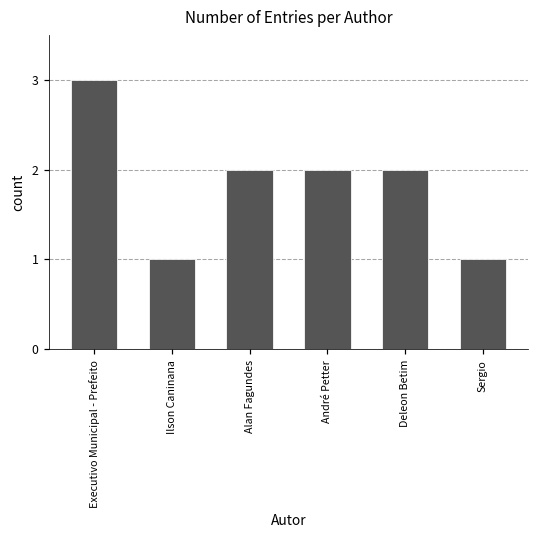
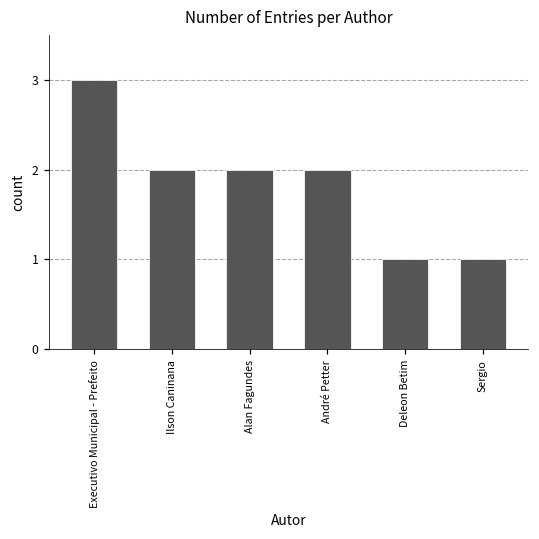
  {
    "Executivo Municipal - Prefeito": 3,
-   "Ilson Caninana": 1,
+   "Ilson Caninana": 2,
    "Alan Fagundes": 2,
    "André Petter": 2,
-   "Deleon Betim": 2,
+   "Deleon Betim": 1,
    "Sergio": 1
  }
